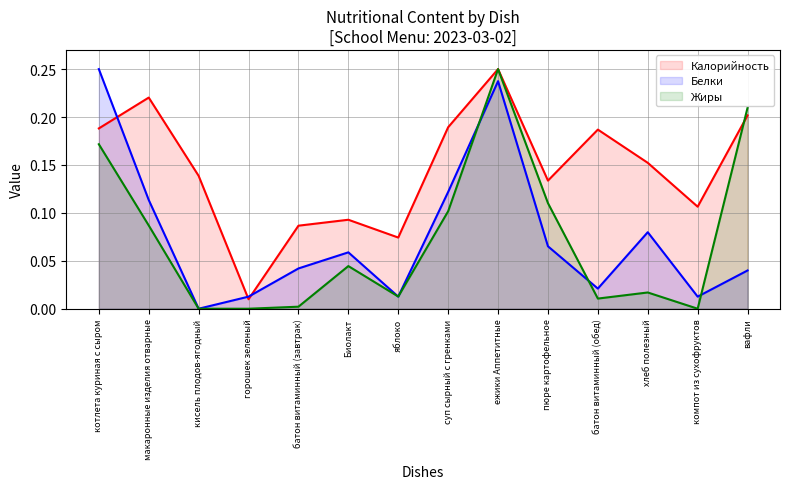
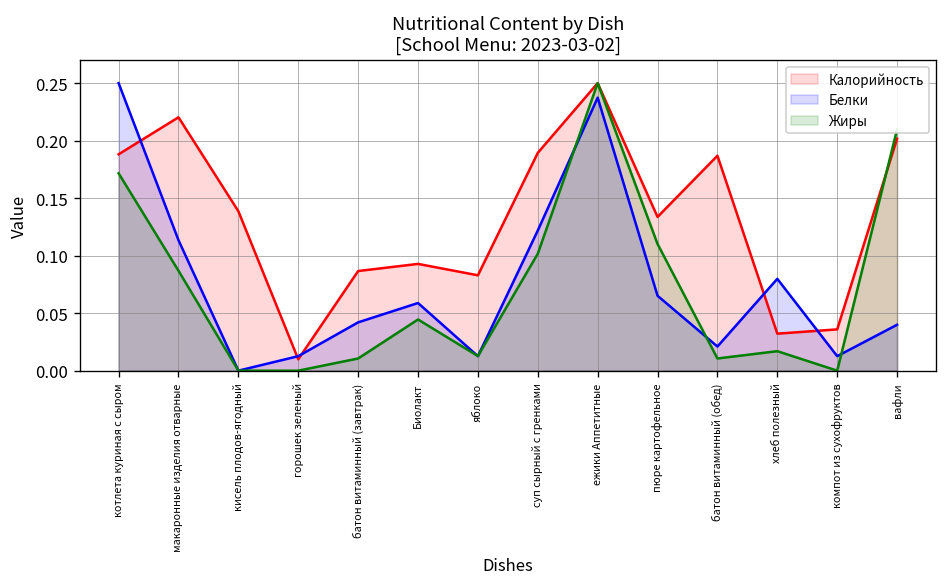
  {
    "Калорийность": {
      "котлета куриная с сыром": 0.19,
      "макаронные изделия отварные": 0.22,
      "кисель плодов-ягодный": 0.14,
      "горошек зеленый": 0.01,
      "батон витаминный (завтрак)": 0.09,
      "Биолакт": 0.09,
-     "яблоко": 0.07,
+     "яблоко": 0.08,
      "суп сырный с гренками": 0.19,
      "пюре картофельное": 0.13,
      "батон витаминный (обед)": 0.19,
-     "хлеб полезный": 0.15,
-     "компот из сухофруктов": 0.11,
+     "хлеб полезный": 0.03,
+     "компот из сухофруктов": 0.04,
      "вафли": 0.20
    },
    "Белки": {
      "котлета куриная с сыром": 0.25,
      "макаронные изделия отварные": 0.11,
      "горошек зеленый": 0.01,
      "батон витаминный (завтрак)": 0.04,
      "Биолакт": 0.06,
      "суп сырный с гренками": 0.12,
      "ежики Аппетитные": 0.24,
      "пюре картофельное": 0.07,
      "батон витаминный (обед)": 0.02,
      "хлеб полезный": 0.08,
      "компот из сухофруктов": 0.01,
      "вафли": 0.04
    },
    "Жиры": {
      "котлета куриная с сыром": 0.17,
      "макаронные изделия отварные": 0.09,
      "горошек зеленый": 0.00,
-     "батон витаминный (завтрак)": 0.00,
+     "батон витаминный (завтрак)": 0.01,
      "Биолакт": 0.04,
      "суп сырный с гренками": 0.10,
      "пюре картофельное": 0.11,
      "батон витаминный (обед)": 0.01,
      "хлеб полезный": 0.02,
      "компот из сухофруктов": 0.00,
      "вафли": 0.21
    }
  }
